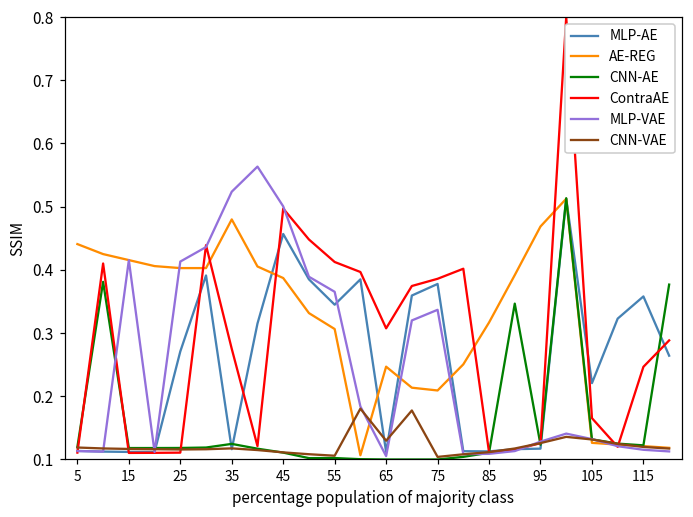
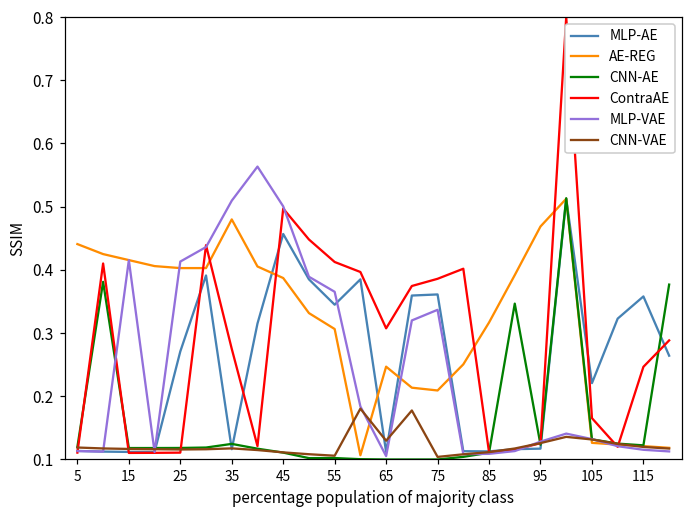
  {
    "MLP-AE": {
      "25": 0.27,
      "45": 0.46,
      "55": 0.34,
      "65": 0.11,
-     "75": 0.38,
+     "75": 0.36,
      "95": 0.12,
      "105": 0.22,
      "115": 0.36
    },
    "AE-REG": {
      "5": 0.44,
      "25": 0.40,
      "35": 0.48,
      "45": 0.39,
      "55": 0.31,
      "65": 0.25,
      "75": 0.21,
      "85": 0.32,
      "95": 0.47,
      "105": 0.13
    },
    "CNN-AE": {
      "35": 0.12,
      "65": 0.10
    },
    "ContraAE": {
      "25": 0.11,
      "35": 0.28,
      "55": 0.41,
      "65": 0.31,
      "75": 0.39,
      "105": 0.17,
      "115": 0.25
    },
    "MLP-VAE": {
      "25": 0.41,
-     "35": 0.52,
+     "35": 0.51,
      "55": 0.37,
      "65": 0.11,
      "75": 0.34,
      "115": 0.12
    },
    "CNN-VAE": {
      "65": 0.13
    }
  }
